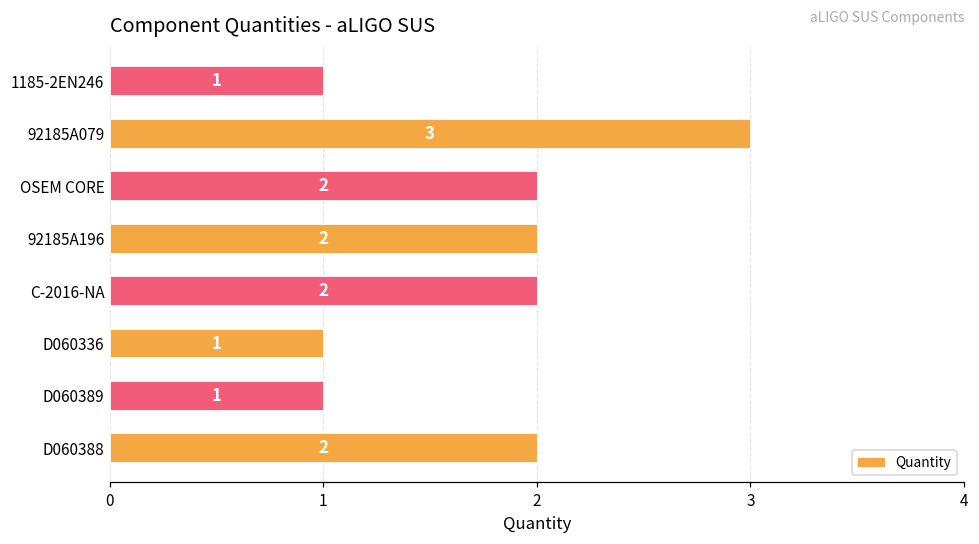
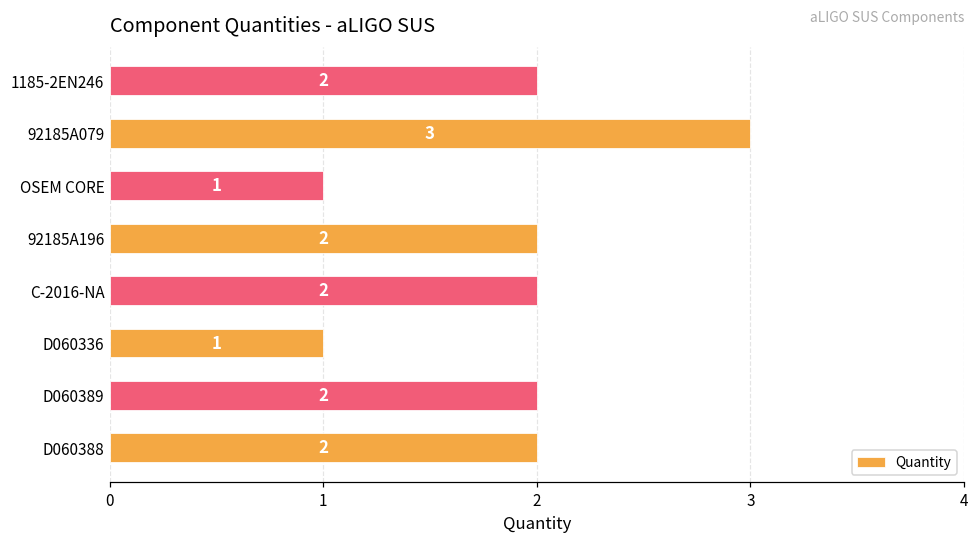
  {
-   "1185-2EN246": 1,
+   "1185-2EN246": 2,
    "92185A079": 3,
-   "OSEM CORE": 2,
+   "OSEM CORE": 1,
    "92185A196": 2,
    "C-2016-NA": 2,
    "D060336": 1,
-   "D060389": 1,
+   "D060389": 2,
    "D060388": 2
  }
